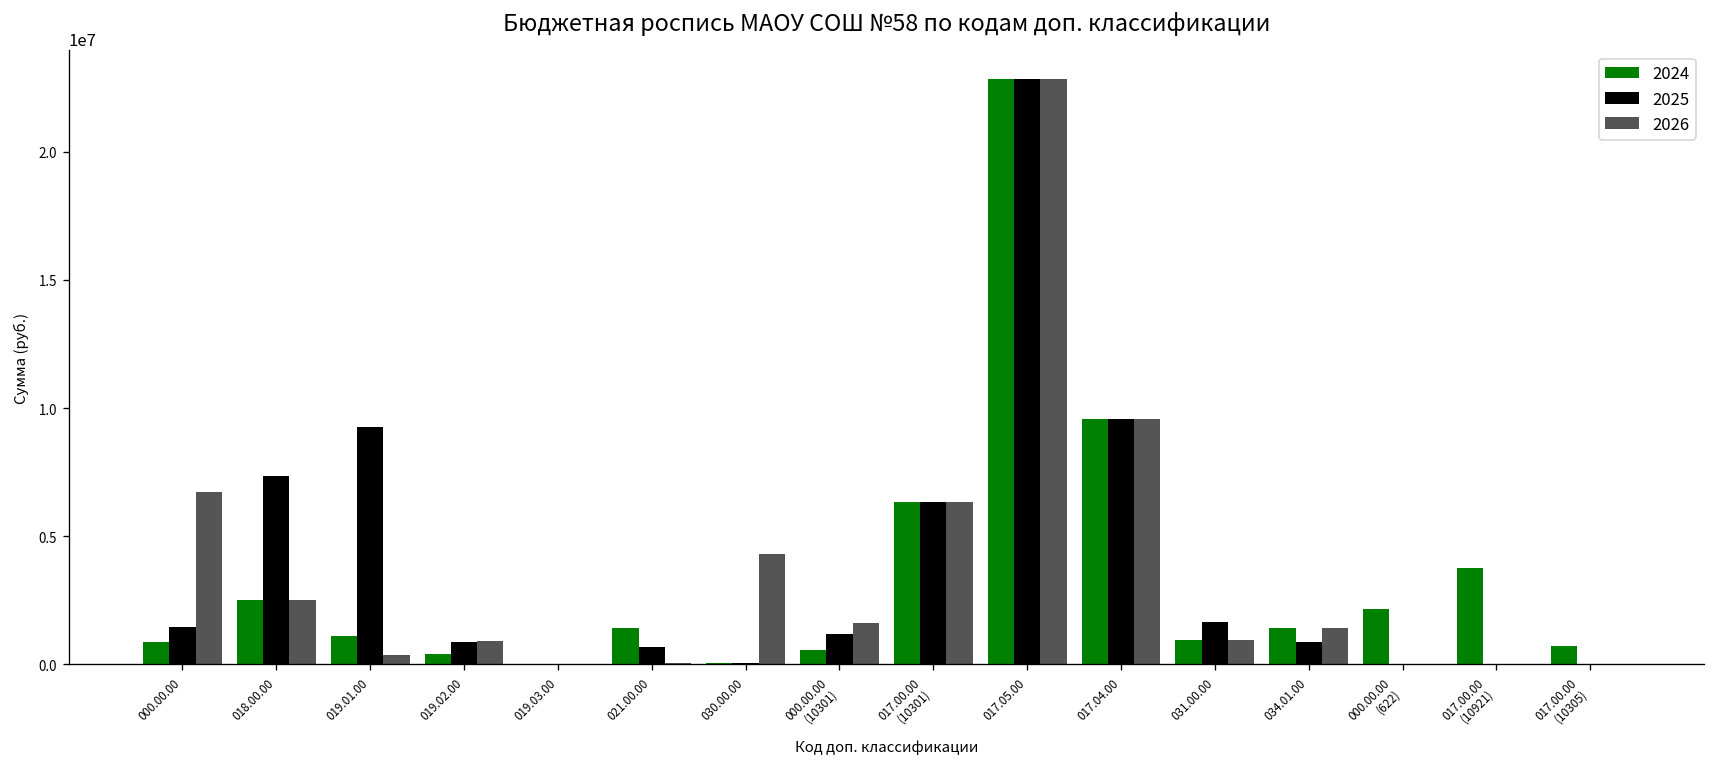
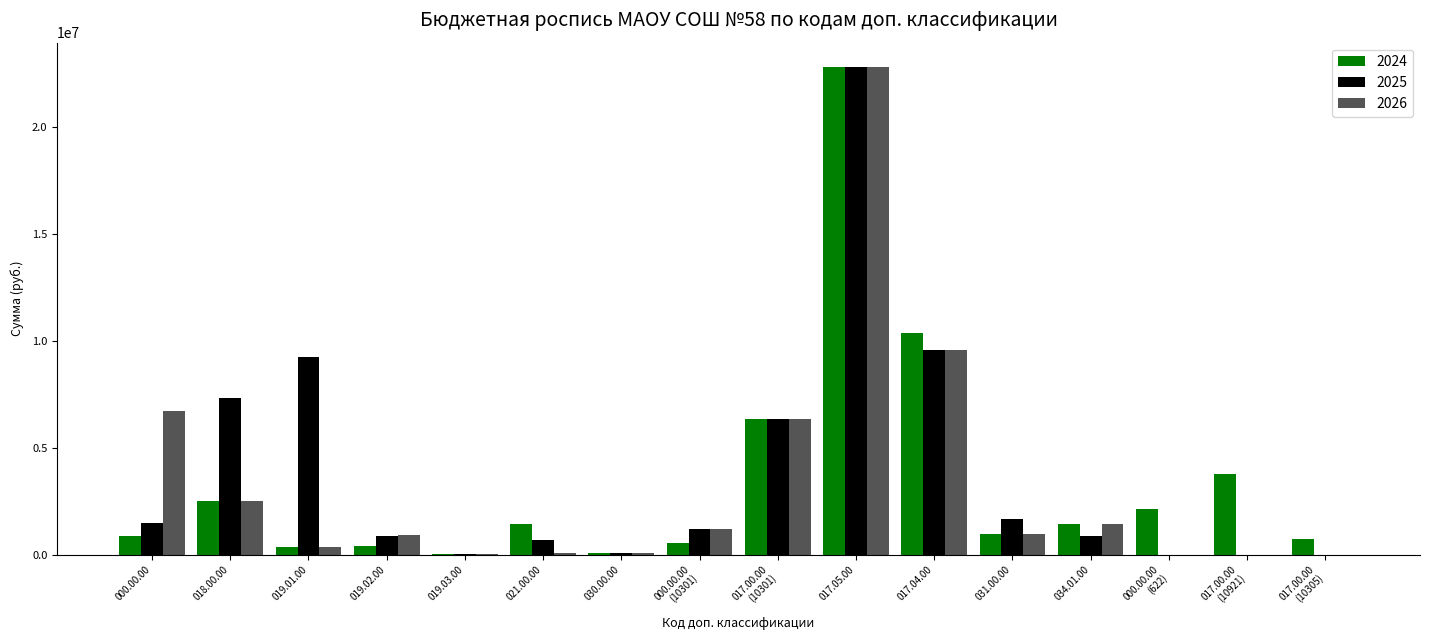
  {
    "2024": {
      "000.00.00": 900000,
      "018.00.00": 2500000,
-     "019.01.00": 1100000,
+     "019.01.00": 300000,
      "019.02.00": 400000,
      "021.00.00": 1400000,
      "000.00.00 (10301)": 500000,
      "017.00.00 (10301)": 6300000,
      "017.05.00": 22800000,
-     "017.04.00": 9600000,
+     "017.04.00": 10400000,
      "031.00.00": 1000000,
      "034.01.00": 1400000,
      "000.00.00 (622)": 2200000,
      "017.00.00 (10921)": 3800000,
      "017.00.00 (10305)": 700000
    },
    "2025": {
      "000.00.00": 1500000,
      "018.00.00": 7300000,
      "019.01.00": 9300000,
      "019.02.00": 900000,
      "021.00.00": 700000,
      "000.00.00 (10301)": 1200000,
      "017.00.00 (10301)": 6300000,
      "017.05.00": 22800000,
      "017.04.00": 9600000,
      "031.00.00": 1600000,
      "034.01.00": 900000,
      "000.00.00 (622)": 0,
      "017.00.00 (10921)": 0,
      "017.00.00 (10305)": 0
    },
    "2026": {
      "000.00.00": 6700000,
      "018.00.00": 2500000,
      "019.01.00": 400000,
      "019.02.00": 900000,
-     "030.00.00": 4300000,
-     "000.00.00 (10301)": 1600000,
+     "030.00.00": 100000,
+     "000.00.00 (10301)": 1200000,
      "017.00.00 (10301)": 6300000,
      "017.05.00": 22800000,
      "017.04.00": 9600000,
      "031.00.00": 1000000,
      "034.01.00": 1400000,
      "000.00.00 (622)": 0,
      "017.00.00 (10921)": 0,
      "017.00.00 (10305)": 0
    }
  }
